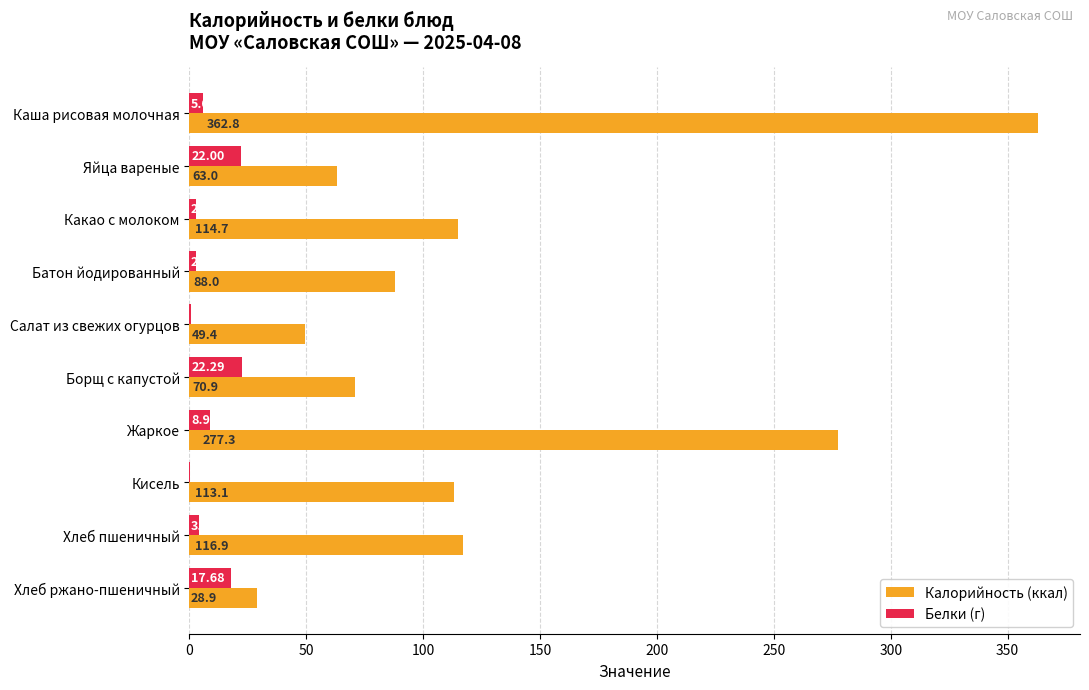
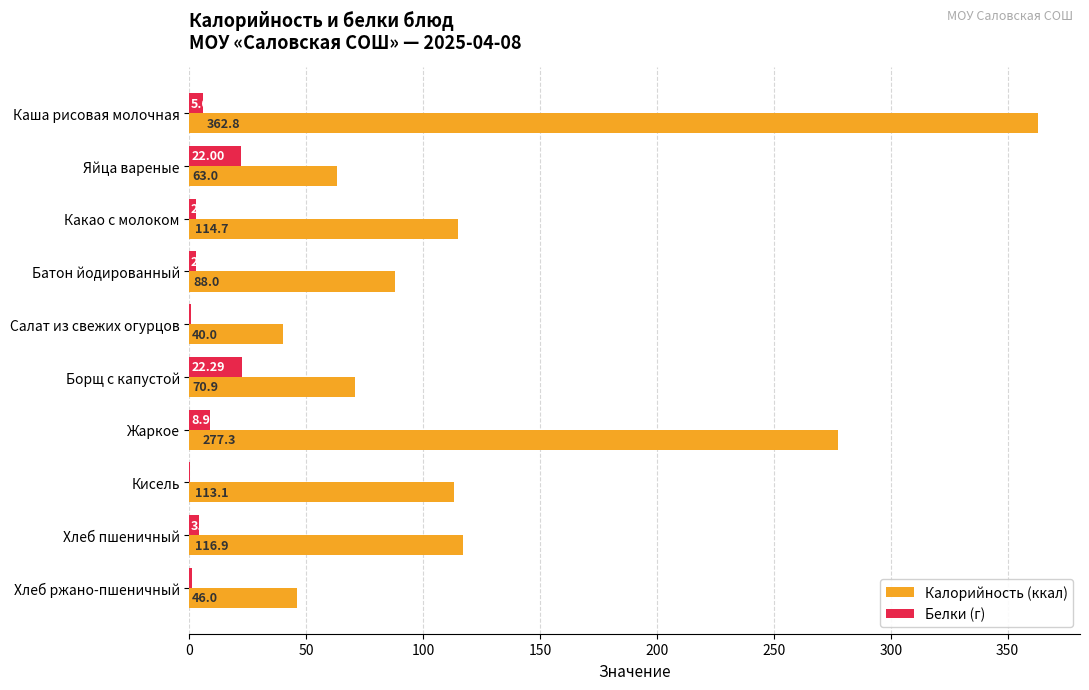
  {
    "Калорийность (ккал)": {
      "Каша рисовая молочная": 362.8,
      "Яйца вареные": 63.0,
      "Какао с молоком": 114.7,
      "Батон йодированный": 88.0,
-     "Салат из свежих огурцов": 49.4,
+     "Салат из свежих огурцов": 40.0,
      "Борщ с капустой": 70.9,
      "Жаркое": 277.3,
      "Кисель": 113.1,
      "Хлеб пшеничный": 116.9,
-     "Хлеб ржано-пшеничный": 28.9
+     "Хлеб ржано-пшеничный": 46.0
    },
    "Белки (г)": {
      "Каша рисовая молочная": 6,
      "Какао с молоком": 3,
      "Батон йодированный": 3,
      "Хлеб пшеничный": 4,
-     "Хлеб ржано-пшеничный": 18
+     "Хлеб ржано-пшеничный": 1
    }
  }
